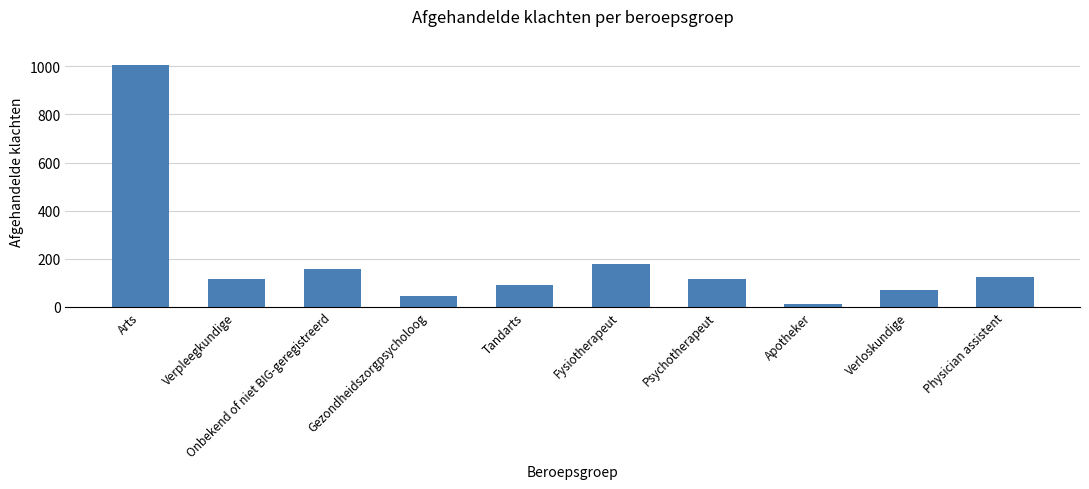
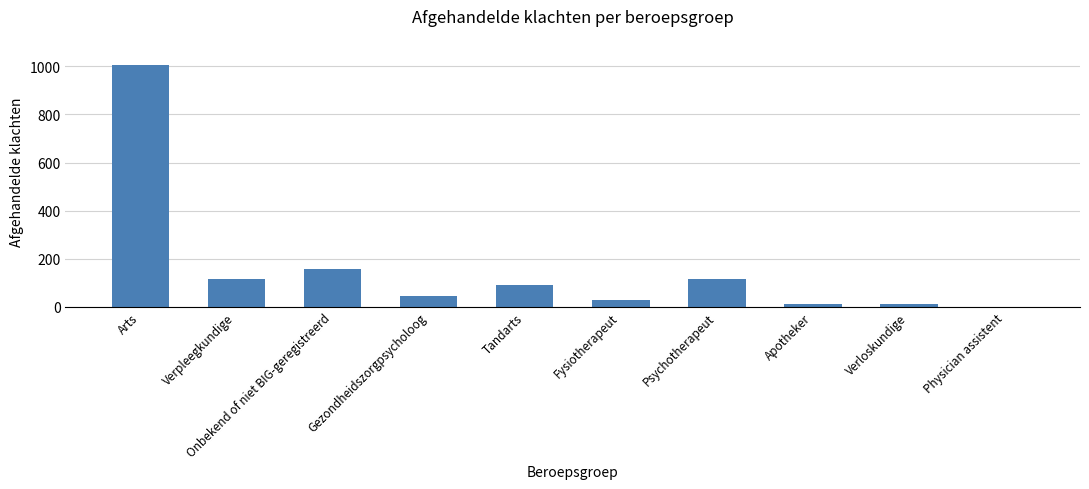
  {
    "Arts": 1010,
    "Verpleegkundige": 120,
    "Onbekend of niet BIG-geregistreerd": 160,
    "Gezondheidszorgpsycholoog": 50,
    "Tandarts": 90,
-   "Fysiotherapeut": 180,
+   "Fysiotherapeut": 30,
    "Psychotherapeut": 120,
    "Apotheker": 10,
-   "Verloskundige": 70,
-   "Physician assistent": 120
+   "Verloskundige": 10,
+   "Physician assistent": 0
  }
